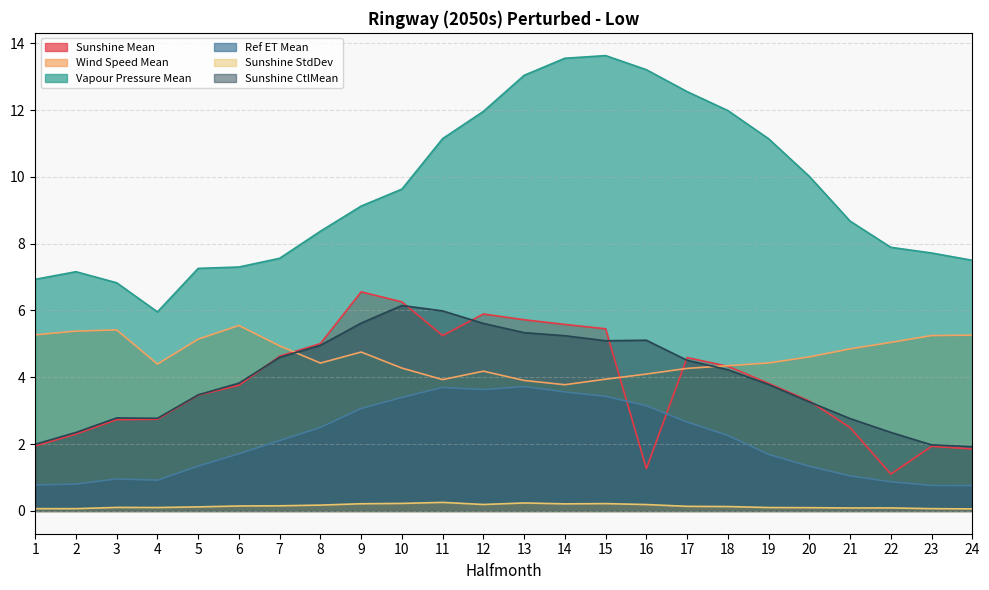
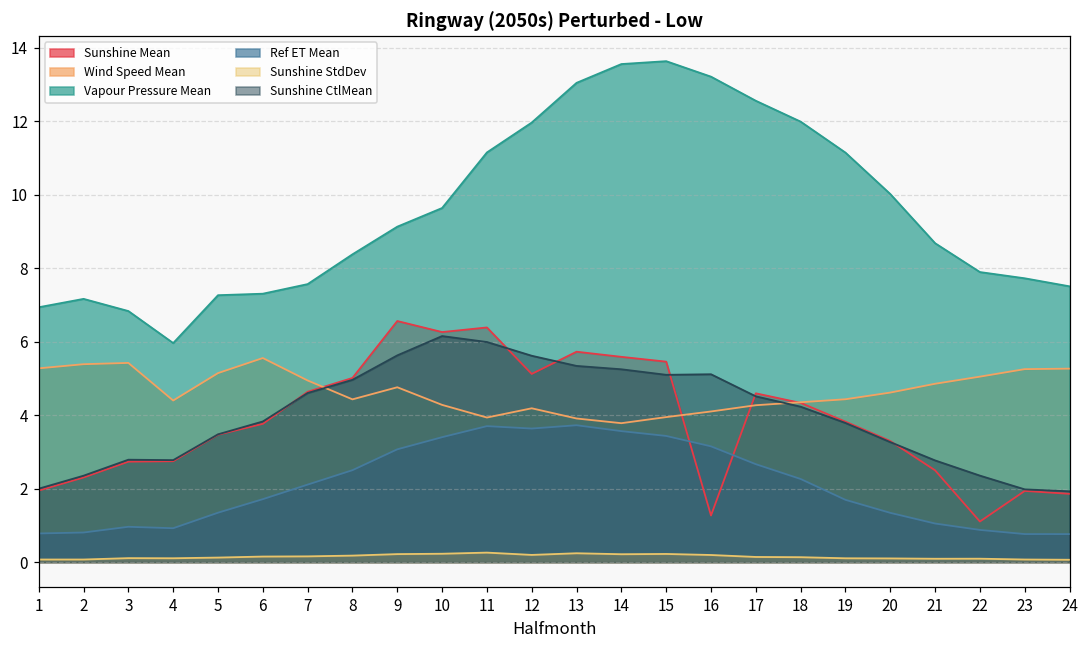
  {
    "Sunshine Mean": {
      "9": 6.6,
      "10": 6.3,
-     "11": 5.2,
-     "12": 5.9,
+     "11": 6.4,
+     "12": 5.1,
      "13": 5.7,
      "14": 5.6,
      "15": 5.5,
      "16": 1.3,
      "17": 4.6,
      "21": 2.5,
      "22": 1.1
    }
  }
